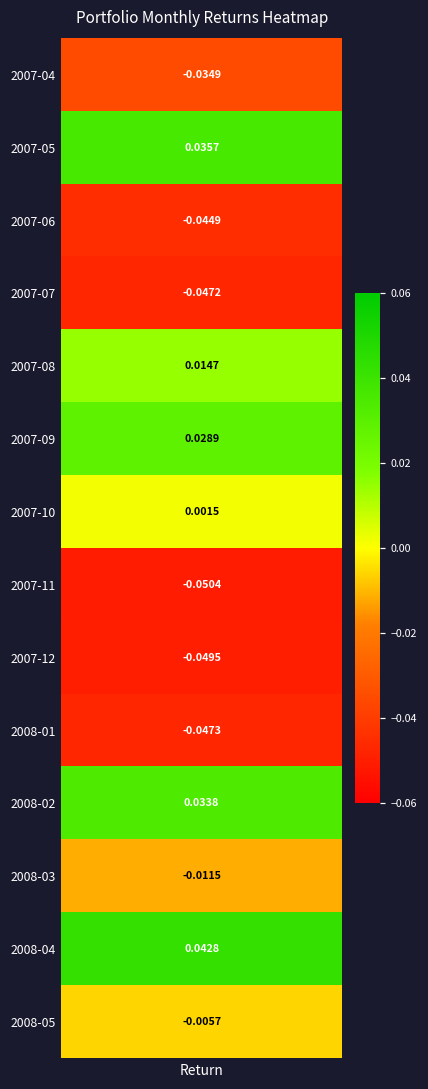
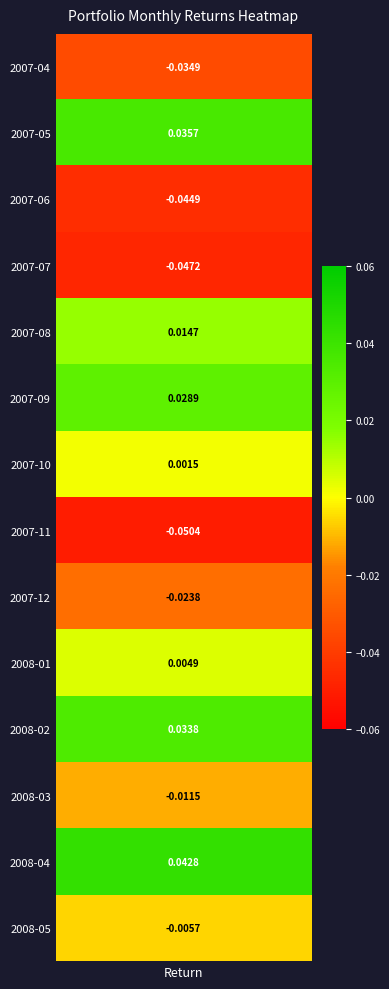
  {
    "2007-04": {
      "Return": -0.0349
    },
    "2007-05": {
      "Return": 0.0357
    },
    "2007-06": {
      "Return": -0.0449
    },
    "2007-07": {
      "Return": -0.0472
    },
    "2007-08": {
      "Return": 0.0147
    },
    "2007-09": {
      "Return": 0.0289
    },
    "2007-10": {
      "Return": 0.0015
    },
    "2007-11": {
      "Return": -0.0504
    },
    "2007-12": {
-     "Return": -0.0495
+     "Return": -0.0238
    },
    "2008-01": {
-     "Return": -0.0473
+     "Return": 0.0049
    },
    "2008-02": {
      "Return": 0.0338
    },
    "2008-03": {
      "Return": -0.0115
    },
    "2008-04": {
      "Return": 0.0428
    },
    "2008-05": {
      "Return": -0.0057
    }
  }
